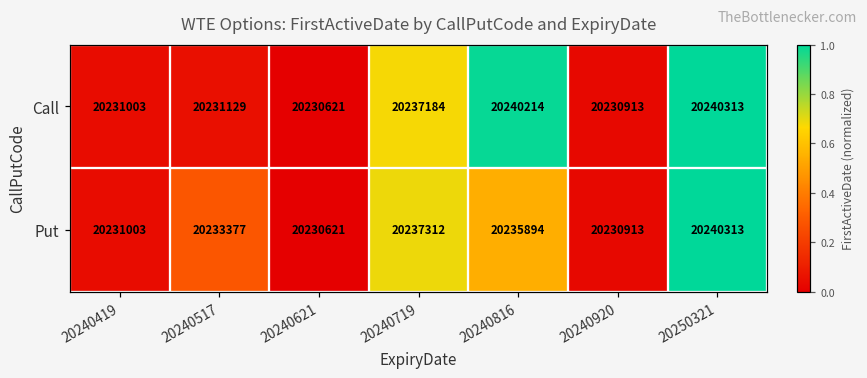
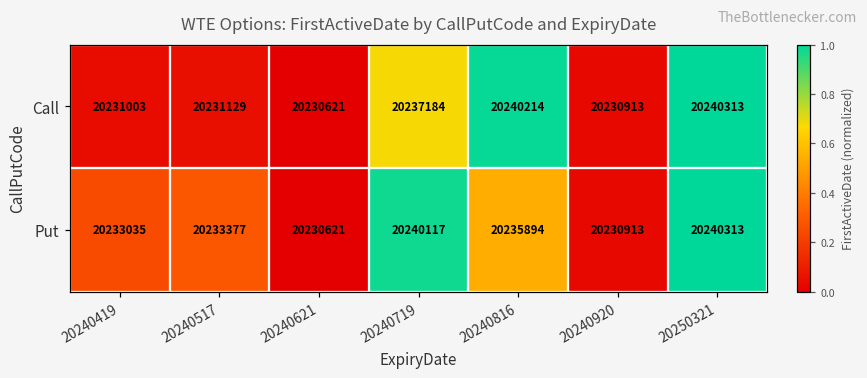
  {
    "Call": {
      "20240419": 20231003,
      "20240517": 20231129,
      "20240621": 20230621,
      "20240719": 20237184,
      "20240816": 20240214,
      "20240920": 20230913,
      "20250321": 20240313
    },
    "Put": {
-     "20240419": 20231003,
+     "20240419": 20233035,
      "20240517": 20233377,
      "20240621": 20230621,
-     "20240719": 20237312,
+     "20240719": 20240117,
      "20240816": 20235894,
      "20240920": 20230913,
      "20250321": 20240313
    }
  }
